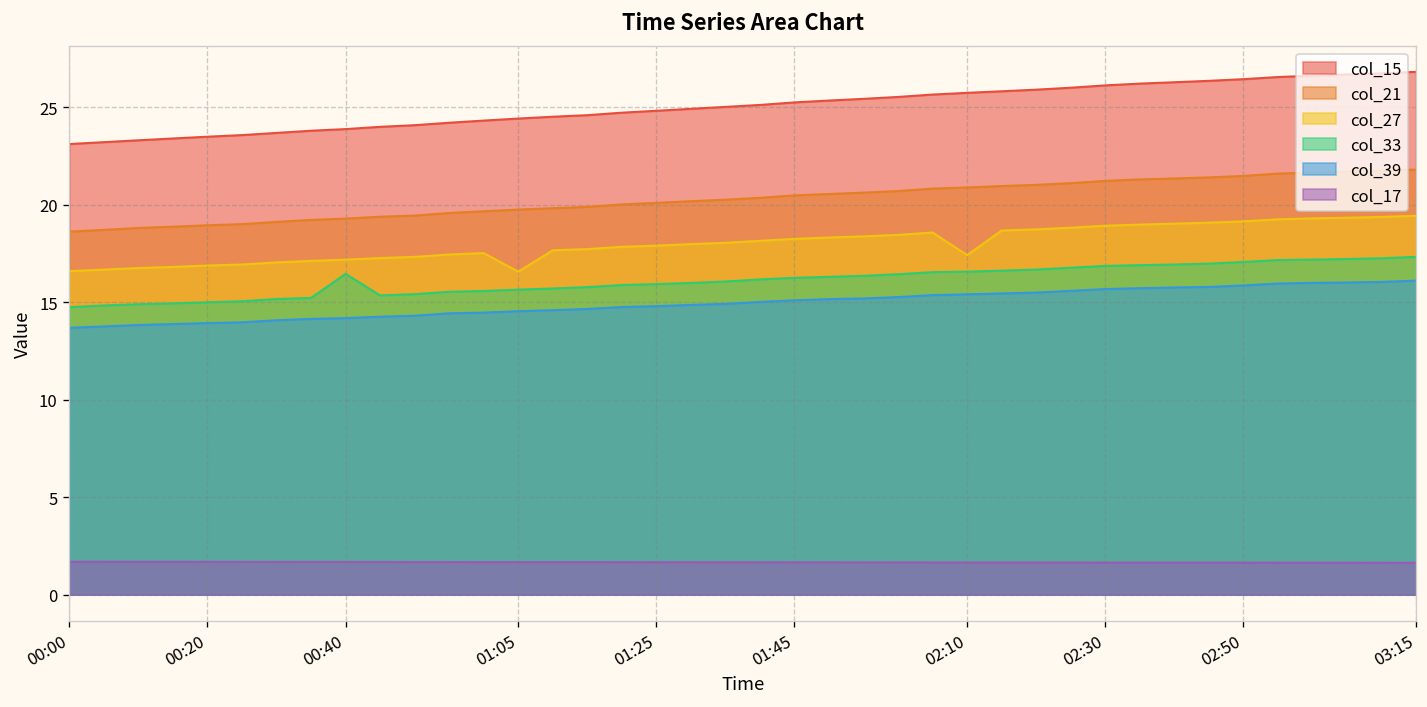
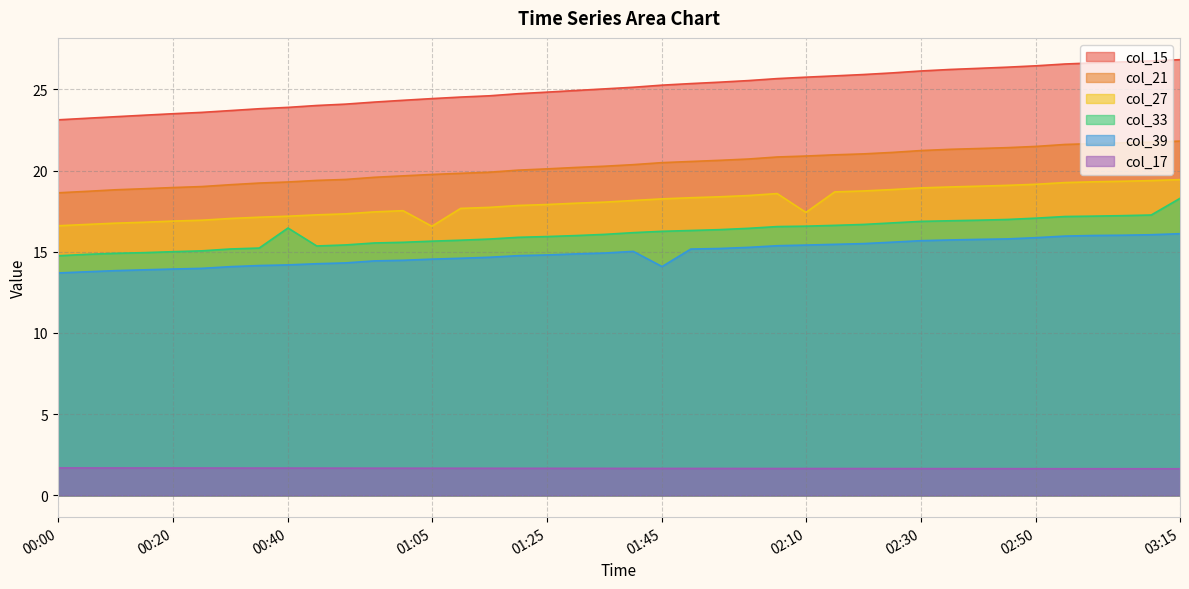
  {
    "col_27": {
      "00:00": 16.6,
      "00:20": 16.9,
      "00:40": 17.2,
      "01:05": 16.6,
      "01:25": 17.9,
      "01:45": 18.3,
      "02:10": 17.4,
      "02:30": 18.9,
      "02:50": 19.2,
      "03:15": 19.4
    },
    "col_33": {
      "00:00": 14.8,
      "00:20": 15.0,
      "00:40": 16.5,
      "01:05": 15.7,
      "01:25": 15.9,
      "01:45": 16.3,
      "02:10": 16.6,
      "02:30": 16.9,
      "02:50": 17.1,
-     "03:15": 17.3
+     "03:15": 18.3
    },
    "col_39": {
      "00:00": 13.7,
      "00:20": 13.9,
      "00:40": 14.2,
      "01:05": 14.5,
      "01:25": 14.8,
-     "01:45": 15.1,
+     "01:45": 14.1,
      "02:10": 15.4,
      "02:30": 15.7,
      "02:50": 15.9,
      "03:15": 16.1
    },
    "col_17": {
      "00:00": 1.7,
      "00:20": 1.7,
      "00:40": 1.7,
      "01:05": 1.7,
      "01:25": 1.7,
      "01:45": 1.7,
      "02:10": 1.7,
      "02:30": 1.6,
      "02:50": 1.6,
      "03:15": 1.6
    }
  }
